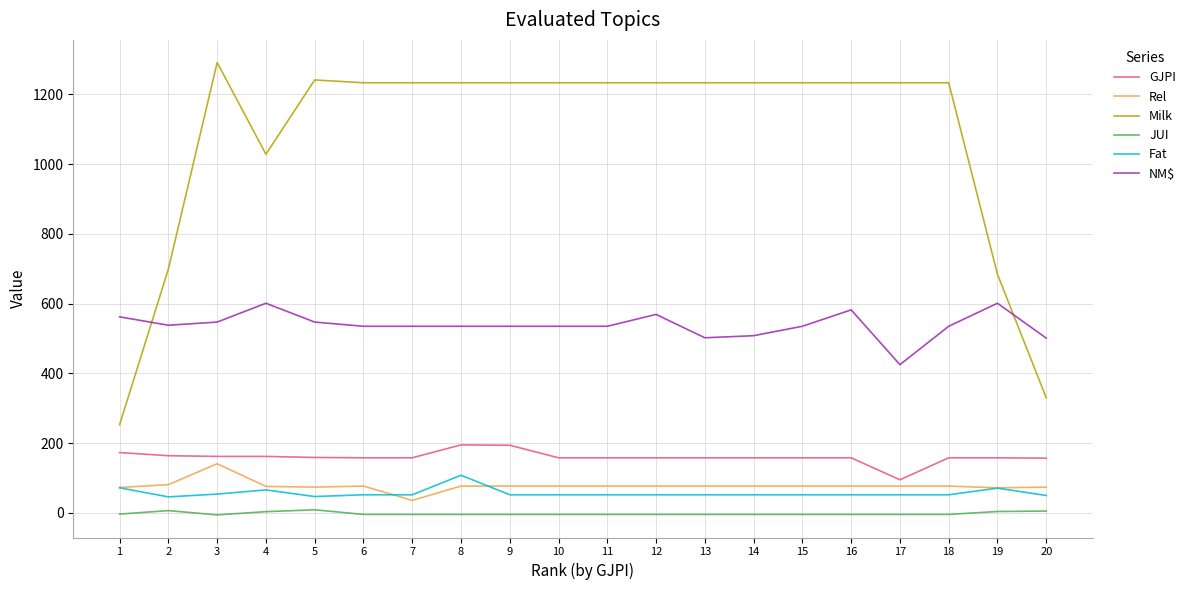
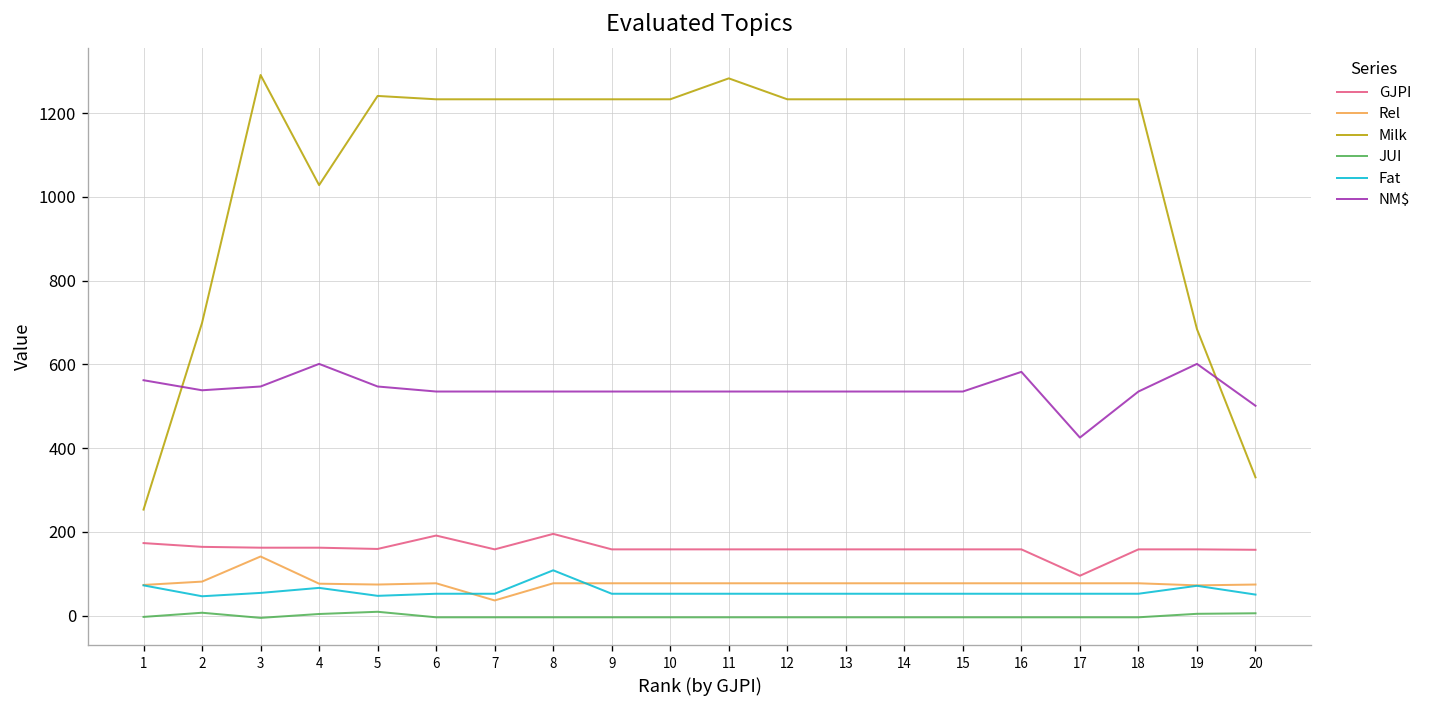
  {
    "GJPI": {
      "1": 170,
      "2": 160,
      "3": 160,
      "4": 160,
      "5": 160,
-     "6": 160,
+     "6": 190,
      "7": 160,
      "8": 200,
-     "9": 190,
+     "9": 160,
      "10": 160,
      "11": 160,
      "12": 160,
      "13": 160,
      "14": 160,
      "15": 160,
      "16": 160,
      "17": 100,
      "18": 160,
      "19": 160,
      "20": 160
    },
    "Rel": {
      "2": 80,
      "3": 140,
      "4": 80,
      "5": 70,
      "6": 80,
      "7": 40,
      "8": 80,
      "9": 80,
      "10": 80,
      "11": 80,
      "12": 80,
      "13": 80,
      "14": 80,
      "15": 80,
      "16": 80,
      "17": 80,
      "18": 80,
      "20": 70
    },
    "Milk": {
      "1": 250,
      "2": 700,
      "3": 1290,
      "4": 1030,
      "5": 1240,
      "6": 1230,
      "7": 1230,
      "8": 1230,
      "9": 1230,
      "10": 1230,
-     "11": 1230,
+     "11": 1280,
      "12": 1230,
      "13": 1230,
      "14": 1230,
      "15": 1230,
      "16": 1230,
      "17": 1230,
      "18": 1230,
      "19": 680,
      "20": 330
    },
    "JUI": {
      "1": 0,
      "2": 10,
      "3": -10,
      "4": 0,
      "5": 10,
      "6": 0,
      "7": 0,
      "8": 0,
      "9": 0,
      "10": 0,
      "11": 0,
      "12": 0,
      "13": 0,
      "14": 0,
      "15": 0,
      "16": 0,
      "17": 0,
      "18": 0,
      "19": 0,
      "20": 10
    },
    "Fat": {
      "2": 50,
      "3": 50,
      "4": 70,
      "5": 50,
      "6": 50,
      "7": 50,
      "8": 110,
      "9": 50,
      "10": 50,
      "11": 50,
      "12": 50,
      "13": 50,
      "14": 50,
      "15": 50,
      "16": 50,
      "17": 50,
      "18": 50,
      "20": 50
    },
    "NM$": {
      "1": 560,
      "2": 540,
      "3": 550,
      "4": 600,
      "5": 550,
      "6": 540,
      "7": 540,
      "8": 540,
      "9": 540,
      "10": 540,
      "11": 540,
-     "12": 570,
-     "13": 500,
-     "14": 510,
+     "12": 540,
+     "13": 540,
+     "14": 540,
      "15": 540,
      "16": 580,
      "17": 430,
      "18": 540,
      "19": 600,
      "20": 500
    }
  }
